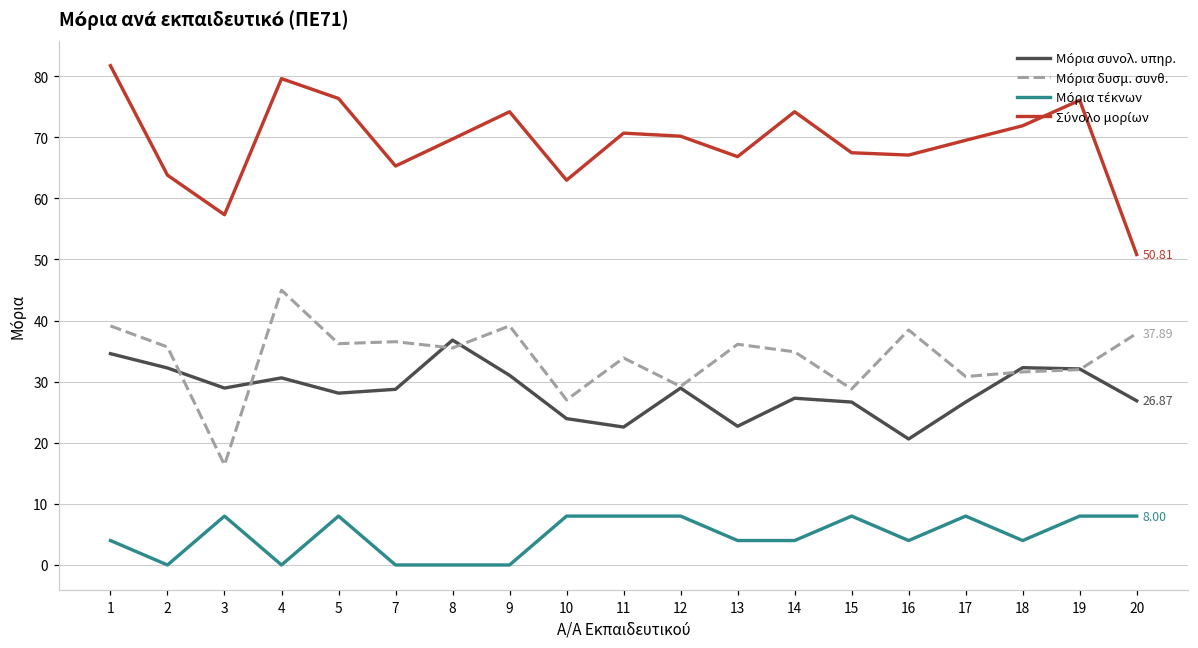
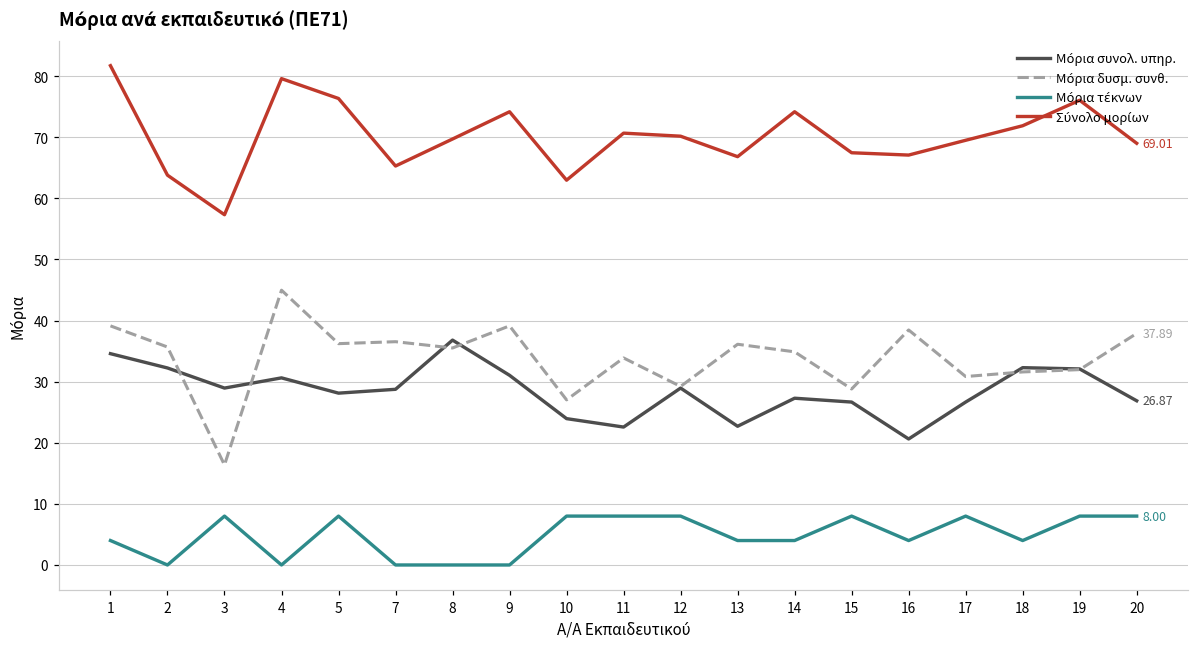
  {
    "Μόρια συνολ. υπηρ.": {
      "20": 26.87
    },
    "Μόρια δυσμ. συνθ.": {
      "20": 37.89
    },
    "Μόρια τέκνων": {
      "20": 8.00
    },
    "Σύνολο μορίων": {
-     "20": 50.81
+     "20": 69.01
    }
  }
